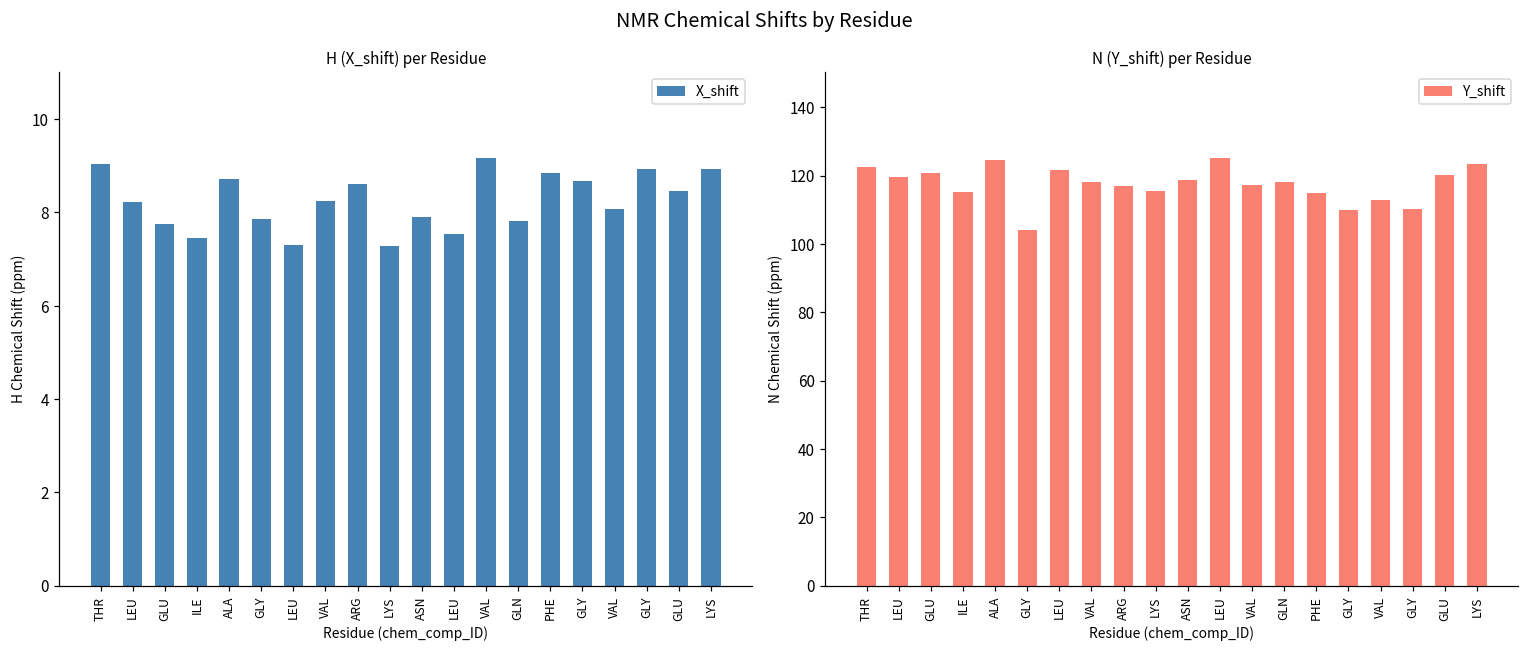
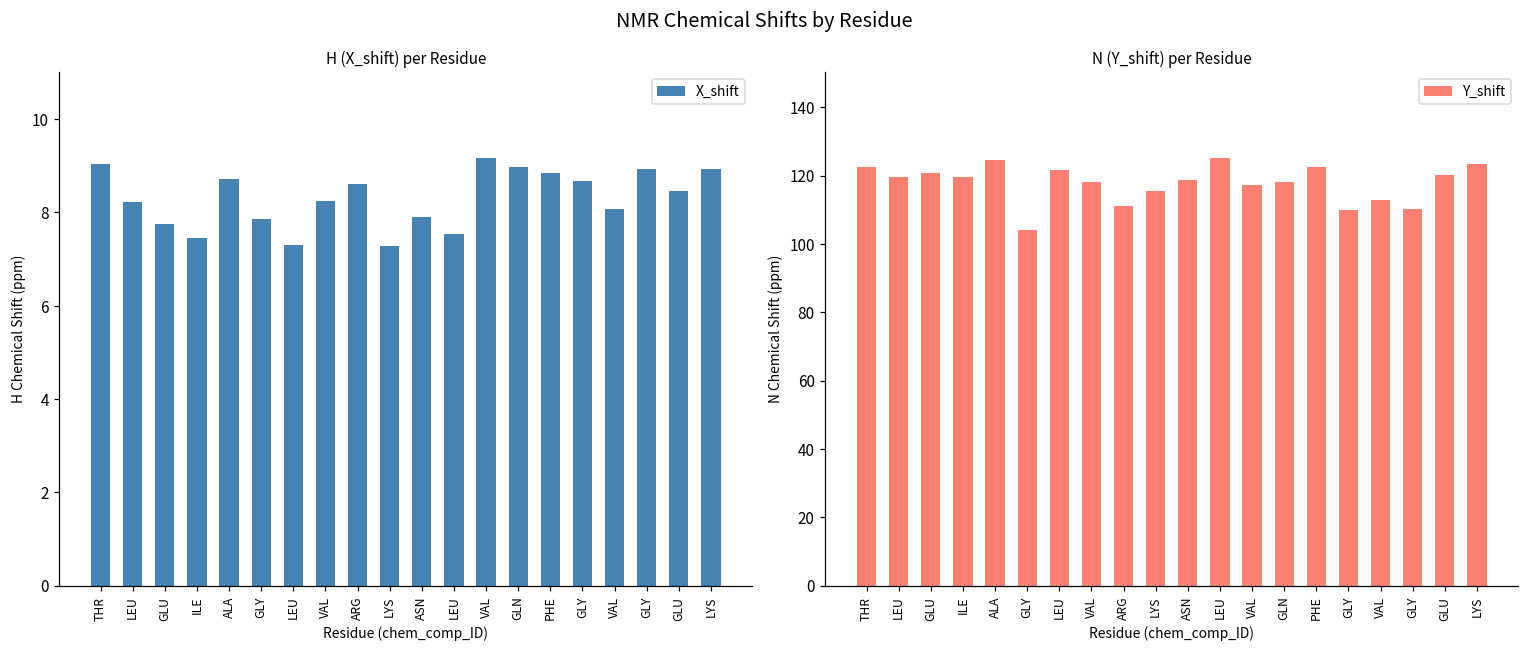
  {
    "H (X_shift) per Residue": {
      "THR": 9.0,
      "ILE": 7.5,
      "ALA": 8.7,
      "ARG": 8.6,
      "ASN": 7.9,
-     "GLN": 7.8,
+     "GLN": 9.0,
      "PHE": 8.8
    },
    "N (Y_shift) per Residue": {
      "THR": 122,
-     "ILE": 115,
+     "ILE": 120,
      "ALA": 125,
-     "ARG": 117,
+     "ARG": 111,
      "ASN": 119,
      "GLN": 118,
-     "PHE": 115
+     "PHE": 123
    }
  }
